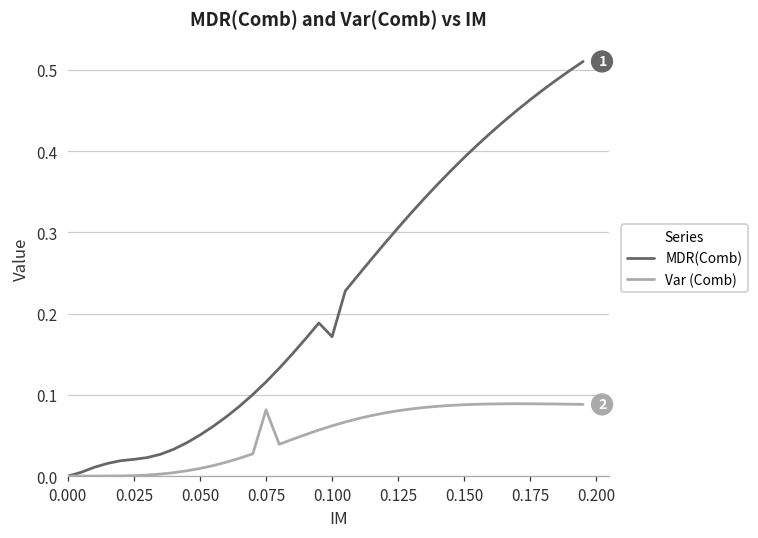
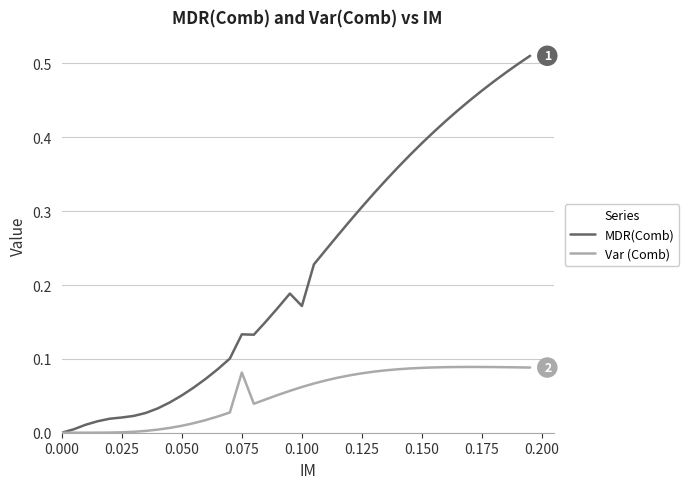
  {
    "MDR(Comb)": {
      "0.025": 0.02,
      "0.050": 0.05,
-     "0.075": 0.12,
+     "0.075": 0.13,
      "0.100": 0.17,
      "0.125": 0.31,
      "0.150": 0.39,
      "0.175": 0.46
    },
    "Var (Comb)": {
      "0.025": 0.00,
      "0.050": 0.01,
      "0.075": 0.08,
      "0.100": 0.06,
      "0.125": 0.08,
      "0.150": 0.09,
      "0.175": 0.09
    }
  }
